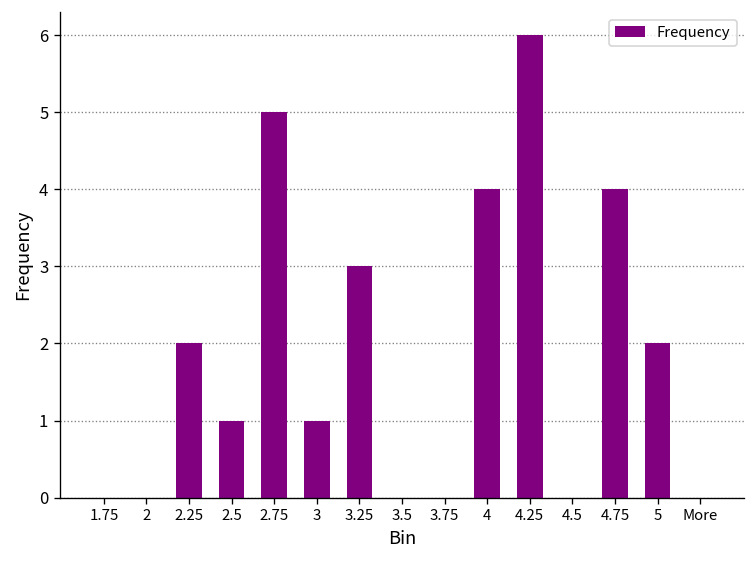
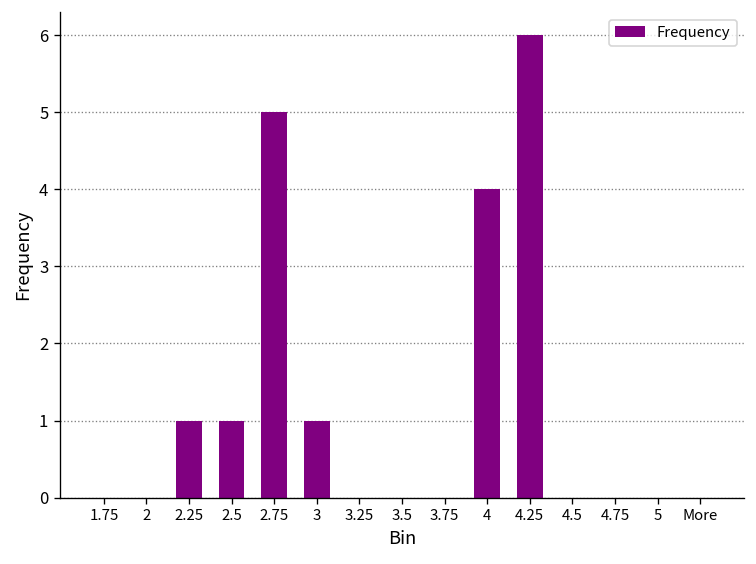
  {
    "1.75": 0,
    "2": 0,
-   "2.25": 2,
+   "2.25": 1,
    "2.5": 1,
    "2.75": 5,
    "3": 1,
-   "3.25": 3,
+   "3.25": 0,
    "3.5": 0,
    "3.75": 0,
    "4": 4,
    "4.25": 6,
    "4.5": 0,
-   "4.75": 4,
-   "5": 2,
+   "4.75": 0,
+   "5": 0,
    "More": 0
  }
